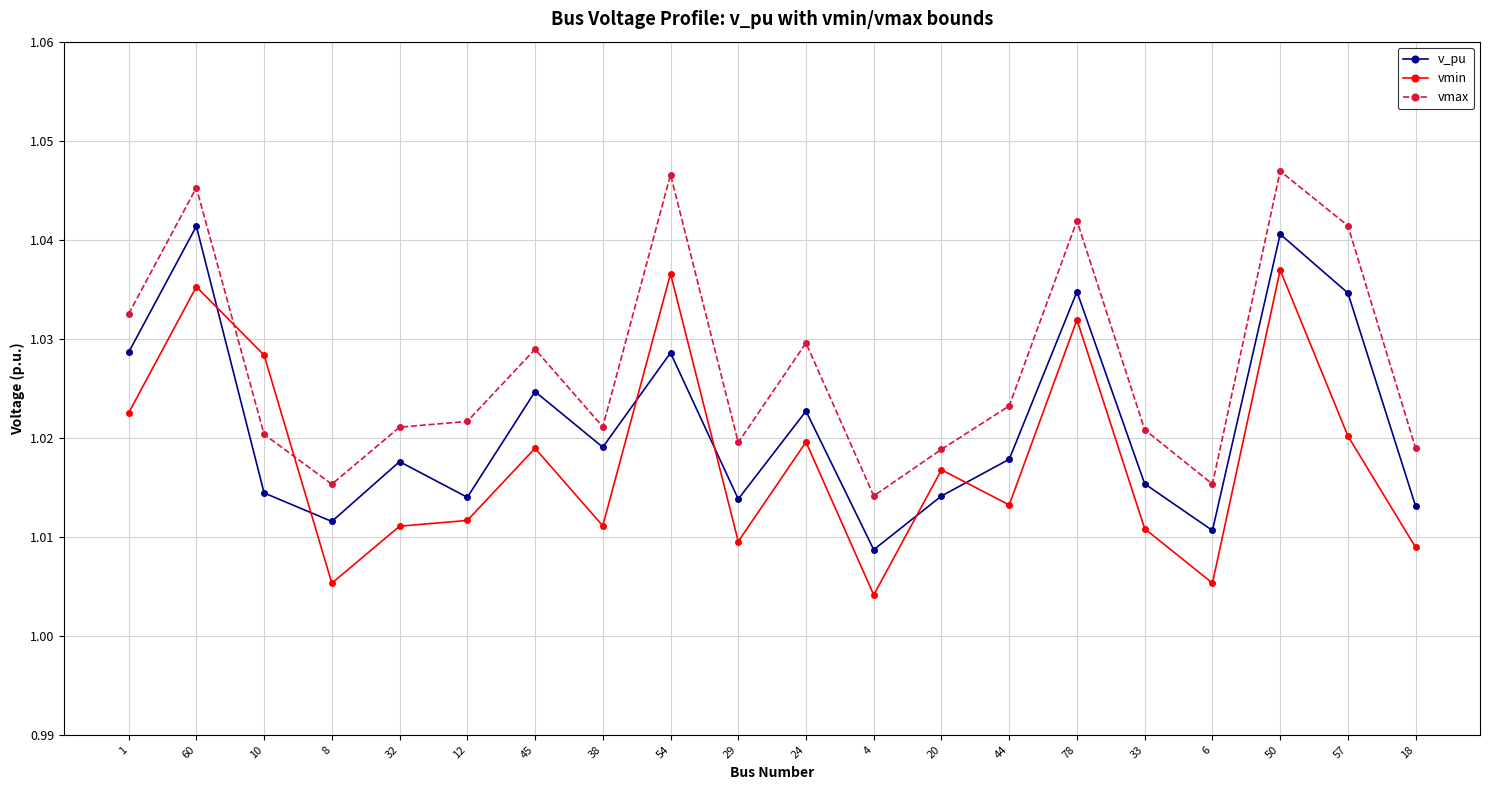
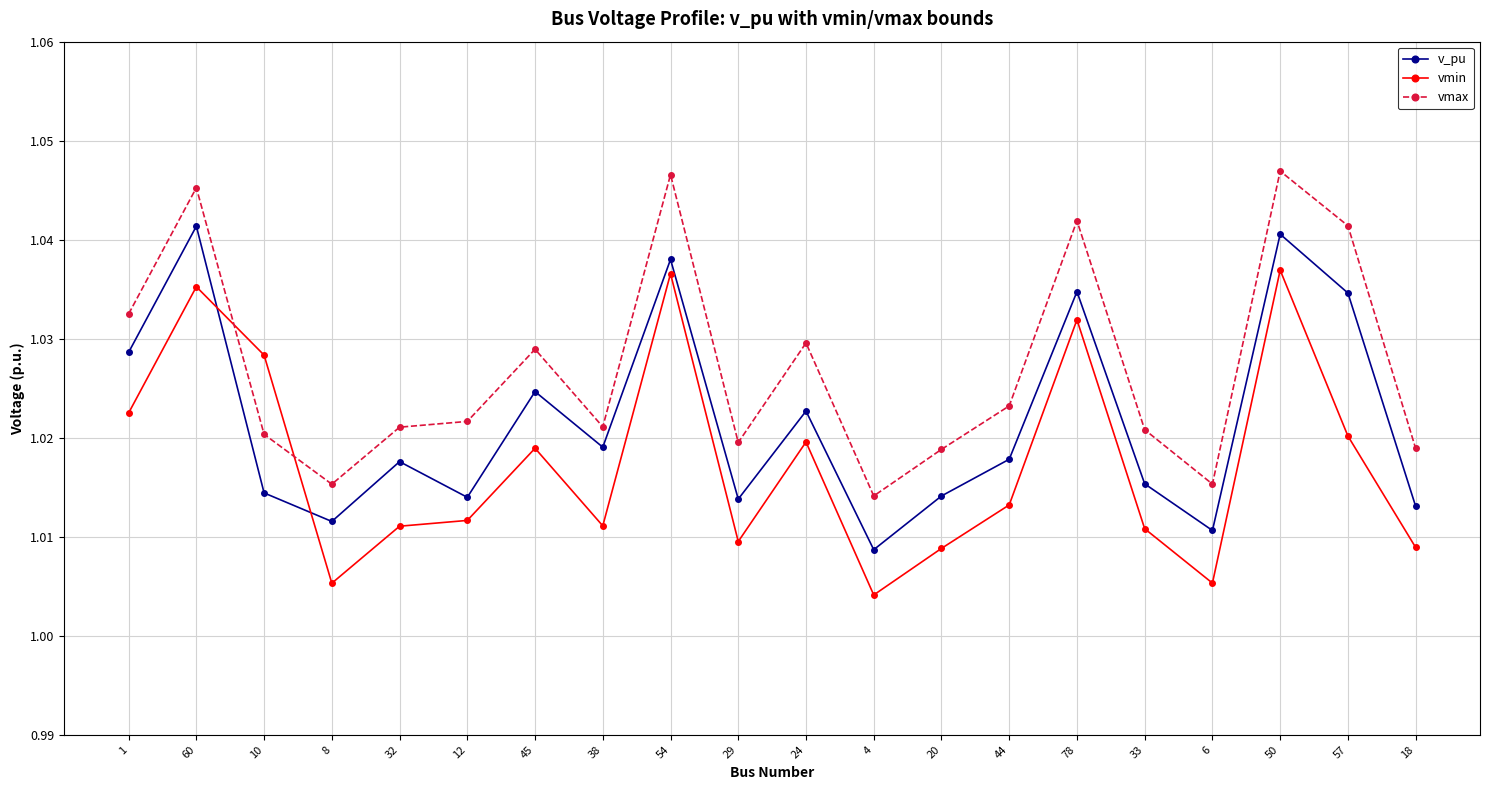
  {
    "v_pu": {
      "1": 1.029,
      "60": 1.041,
      "10": 1.014,
      "8": 1.012,
      "32": 1.018,
      "12": 1.014,
      "45": 1.025,
      "38": 1.019,
-     "54": 1.029,
+     "54": 1.038,
      "29": 1.014,
      "24": 1.023,
      "4": 1.009,
      "20": 1.014,
      "44": 1.018,
      "78": 1.035,
      "33": 1.015,
      "6": 1.011,
      "50": 1.041,
      "57": 1.035,
      "18": 1.013
    },
    "vmin": {
      "1": 1.023,
      "60": 1.035,
      "10": 1.028,
      "8": 1.005,
      "32": 1.011,
      "12": 1.012,
      "45": 1.019,
      "38": 1.011,
      "54": 1.037,
      "29": 1.010,
      "24": 1.020,
      "4": 1.004,
-     "20": 1.017,
+     "20": 1.009,
      "44": 1.013,
      "78": 1.032,
      "33": 1.011,
      "6": 1.005,
      "50": 1.037,
      "57": 1.020,
      "18": 1.009
    },
    "vmax": {
      "1": 1.033,
      "60": 1.045,
      "10": 1.020,
      "8": 1.015,
      "32": 1.021,
      "12": 1.022,
      "45": 1.029,
      "38": 1.021,
      "54": 1.047,
      "29": 1.020,
      "24": 1.030,
      "4": 1.014,
      "20": 1.019,
      "44": 1.023,
      "78": 1.042,
      "33": 1.021,
      "6": 1.015,
      "50": 1.047,
      "57": 1.041,
      "18": 1.019
    }
  }
